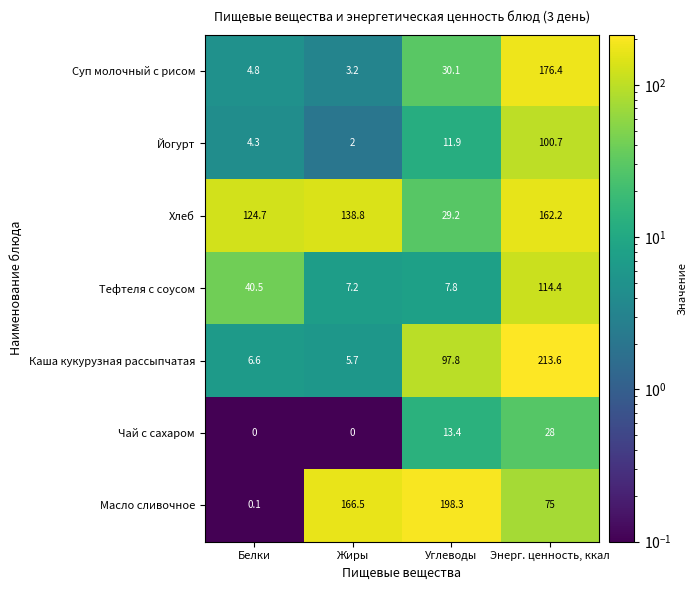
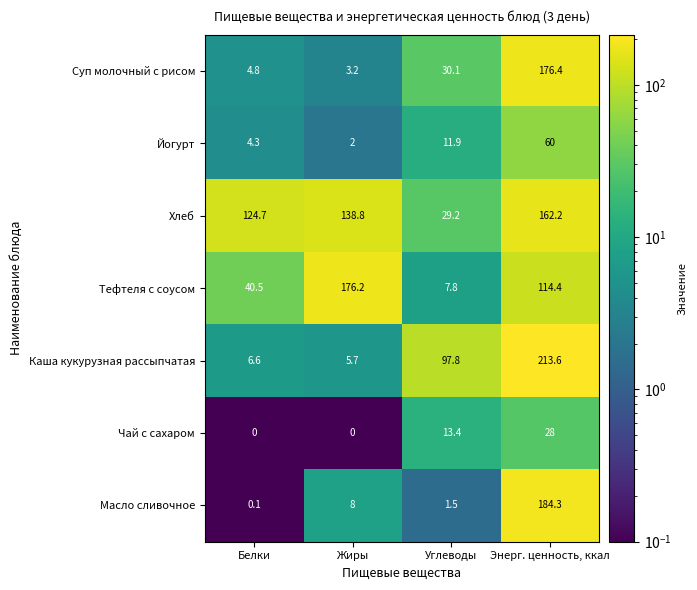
  {
    "Суп молочный с рисом": {
      "Белки": 4.8,
      "Жиры": 3.2,
      "Углеводы": 30.1,
      "Энерг. ценность, ккал": 176.4
    },
    "Йогурт": {
      "Белки": 4.3,
      "Жиры": 2,
      "Углеводы": 11.9,
-     "Энерг. ценность, ккал": 100.7
+     "Энерг. ценность, ккал": 60
    },
    "Хлеб": {
      "Белки": 124.7,
      "Жиры": 138.8,
      "Углеводы": 29.2,
      "Энерг. ценность, ккал": 162.2
    },
    "Тефтеля с соусом": {
      "Белки": 40.5,
-     "Жиры": 7.2,
+     "Жиры": 176.2,
      "Углеводы": 7.8,
      "Энерг. ценность, ккал": 114.4
    },
    "Каша кукурузная рассыпчатая": {
      "Белки": 6.6,
      "Жиры": 5.7,
      "Углеводы": 97.8,
      "Энерг. ценность, ккал": 213.6
    },
    "Чай с сахаром": {
      "Белки": 0,
      "Жиры": 0,
      "Углеводы": 13.4,
      "Энерг. ценность, ккал": 28
    },
    "Масло сливочное": {
      "Белки": 0.1,
-     "Жиры": 166.5,
-     "Углеводы": 198.3,
-     "Энерг. ценность, ккал": 75
+     "Жиры": 8,
+     "Углеводы": 1.5,
+     "Энерг. ценность, ккал": 184.3
    }
  }
